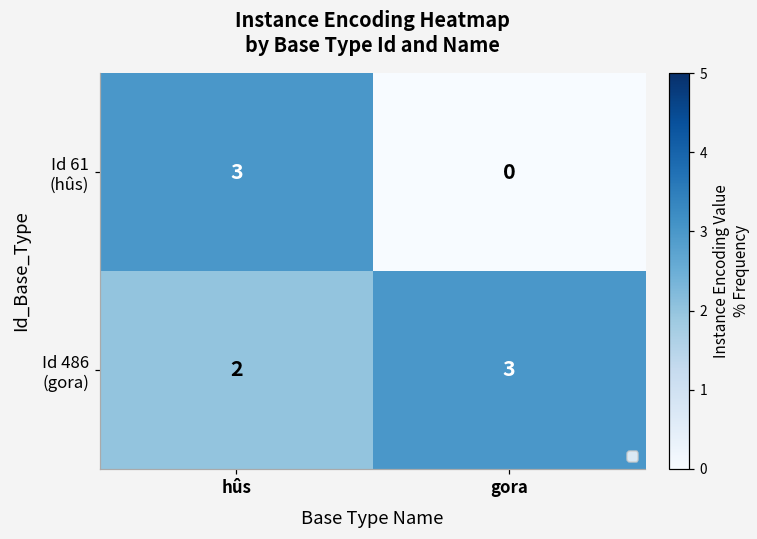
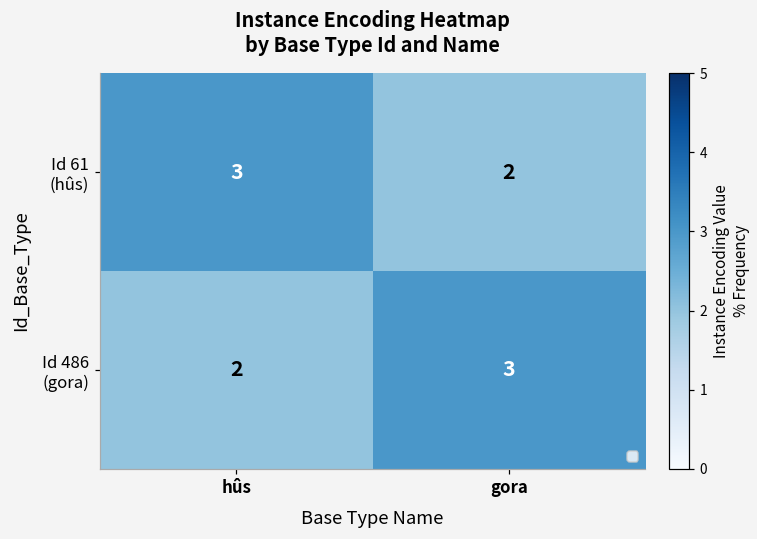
  {
    "Id 61 (hûs)": {
      "hûs": 3,
-     "gora": 0
+     "gora": 2
    },
    "Id 486 (gora)": {
      "hûs": 2,
      "gora": 3
    }
  }
